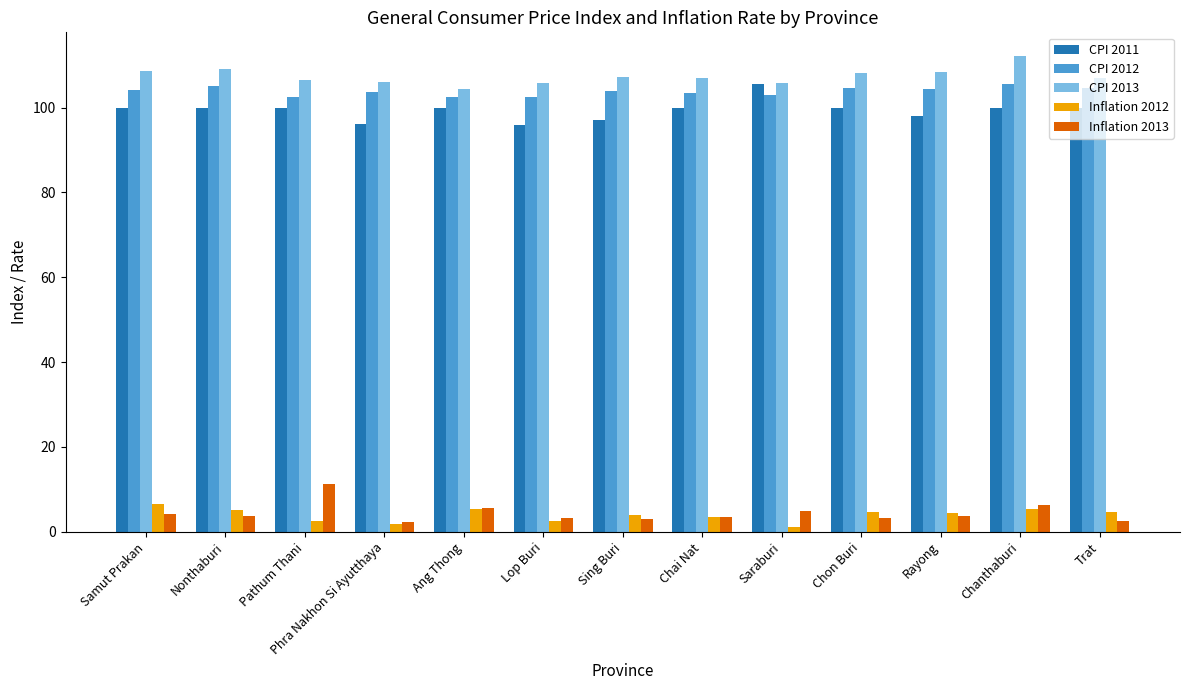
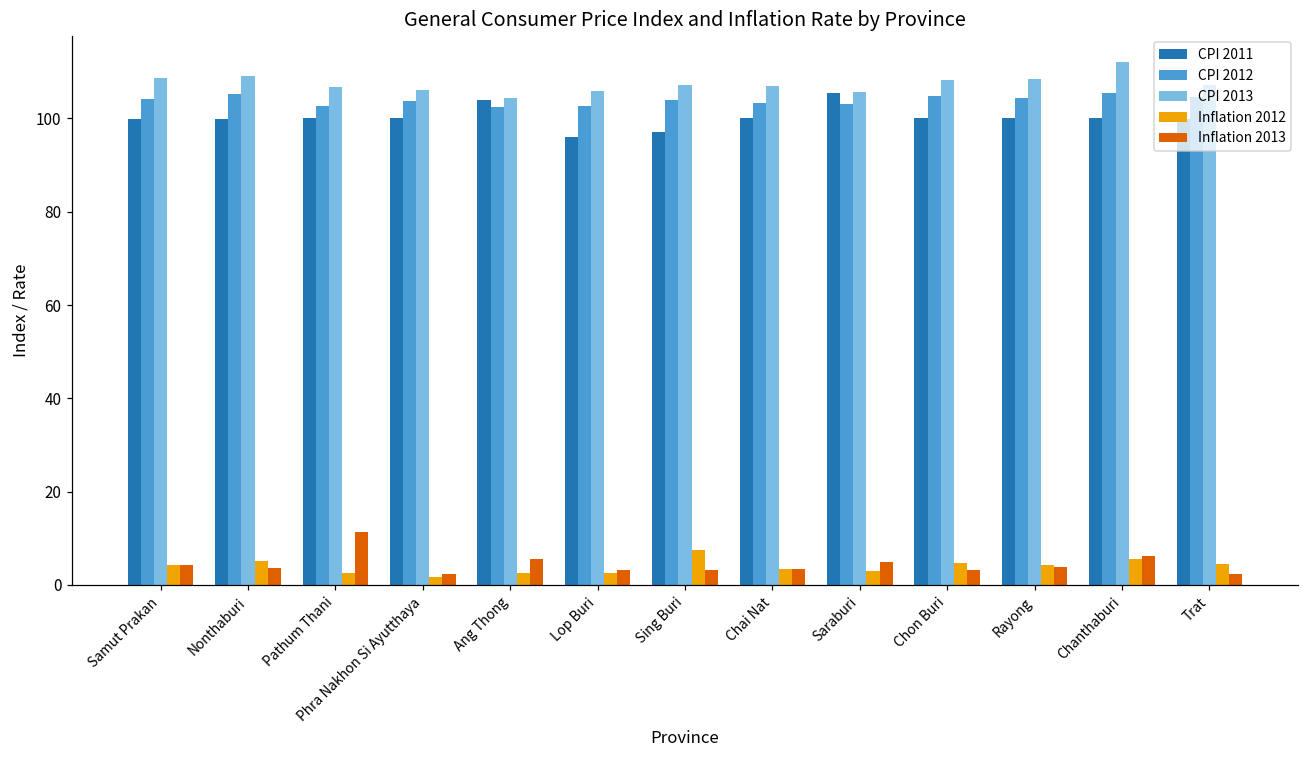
  {
    "CPI 2011": {
      "Samut Prakan": 100,
      "Nonthaburi": 100,
      "Pathum Thani": 100,
-     "Phra Nakhon Si Ayutthaya": 96,
-     "Ang Thong": 100,
+     "Phra Nakhon Si Ayutthaya": 100,
+     "Ang Thong": 104,
      "Lop Buri": 96,
      "Sing Buri": 97,
      "Chai Nat": 100,
      "Saraburi": 106,
      "Chon Buri": 100,
-     "Rayong": 98,
+     "Rayong": 100,
      "Chanthaburi": 100
    },
    "Inflation 2012": {
-     "Samut Prakan": 7,
+     "Samut Prakan": 4,
      "Nonthaburi": 5,
      "Pathum Thani": 3,
      "Phra Nakhon Si Ayutthaya": 2,
-     "Ang Thong": 5,
+     "Ang Thong": 2,
      "Lop Buri": 3,
-     "Sing Buri": 4,
+     "Sing Buri": 8,
      "Chai Nat": 3,
-     "Saraburi": 1,
+     "Saraburi": 3,
      "Chon Buri": 5,
      "Rayong": 4,
      "Chanthaburi": 5,
      "Trat": 5
    },
    "Inflation 2013": {
      "Samut Prakan": 4,
      "Nonthaburi": 4,
      "Pathum Thani": 11,
      "Phra Nakhon Si Ayutthaya": 2,
      "Ang Thong": 6,
      "Lop Buri": 3,
      "Sing Buri": 3,
      "Chai Nat": 3,
      "Saraburi": 5,
      "Chon Buri": 3,
      "Rayong": 4,
      "Chanthaburi": 6,
      "Trat": 2
    }
  }
